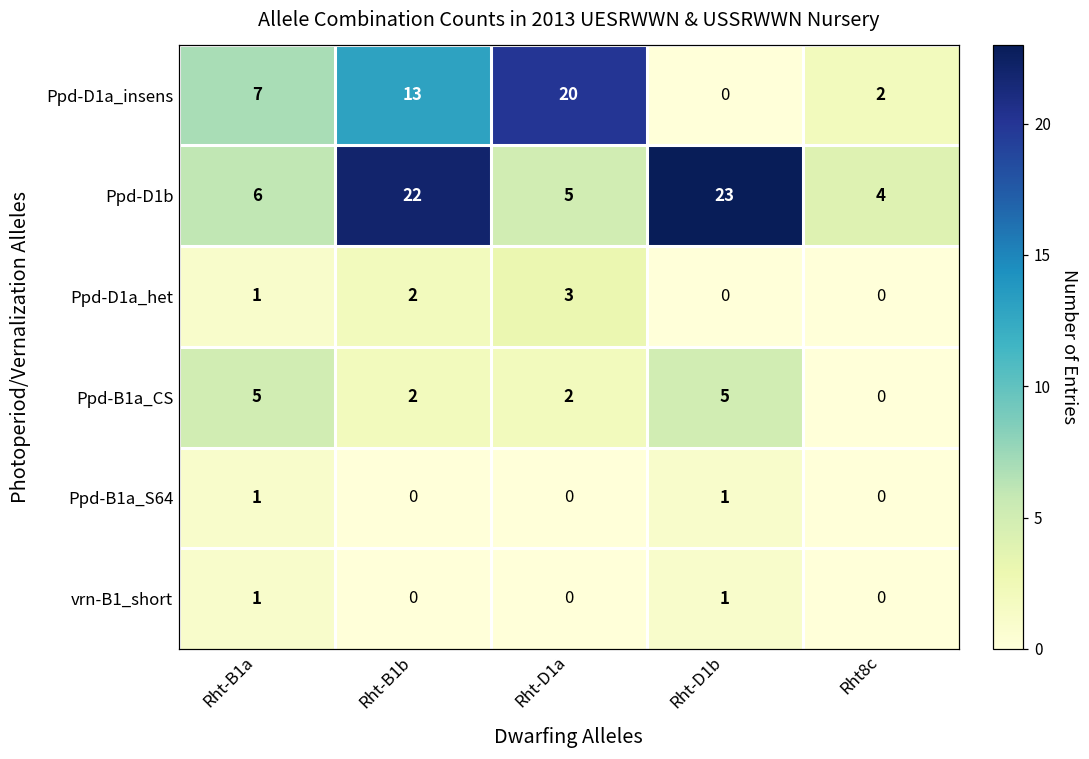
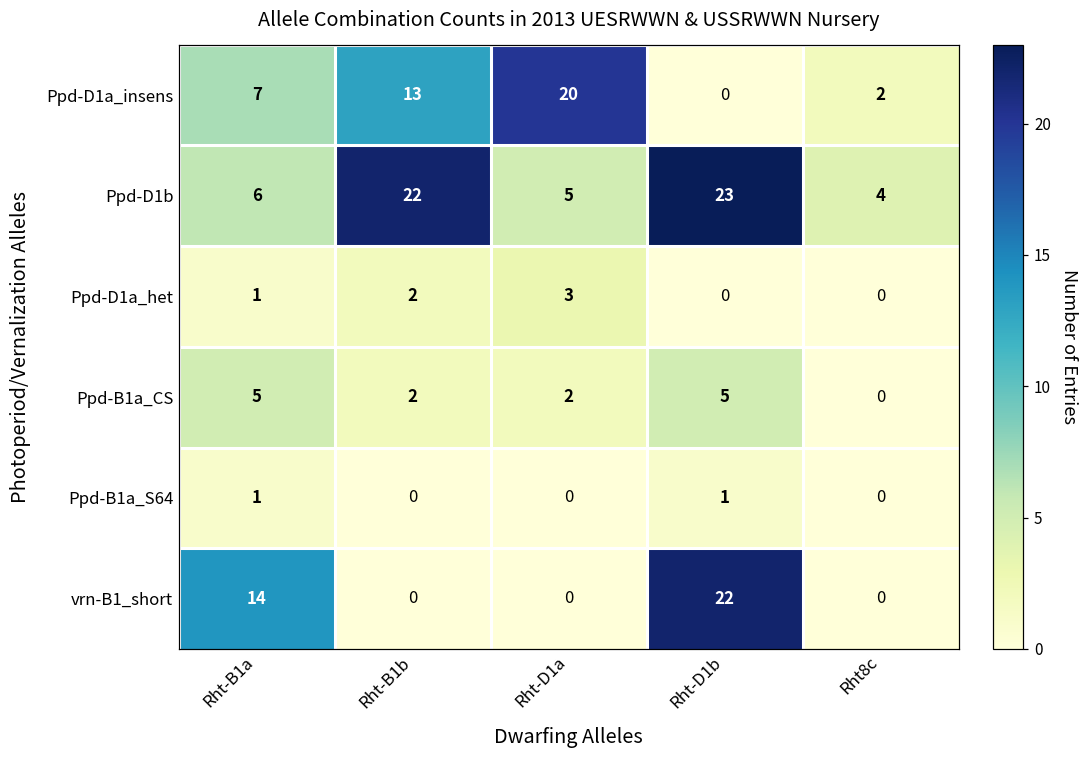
  {
    "Ppd-D1a_insens": {
      "Rht-B1a": 7,
      "Rht-B1b": 13,
      "Rht-D1a": 20,
      "Rht-D1b": 0,
      "Rht8c": 2
    },
    "Ppd-D1b": {
      "Rht-B1a": 6,
      "Rht-B1b": 22,
      "Rht-D1a": 5,
      "Rht-D1b": 23,
      "Rht8c": 4
    },
    "Ppd-D1a_het": {
      "Rht-B1a": 1,
      "Rht-B1b": 2,
      "Rht-D1a": 3,
      "Rht-D1b": 0,
      "Rht8c": 0
    },
    "Ppd-B1a_CS": {
      "Rht-B1a": 5,
      "Rht-B1b": 2,
      "Rht-D1a": 2,
      "Rht-D1b": 5,
      "Rht8c": 0
    },
    "Ppd-B1a_S64": {
      "Rht-B1a": 1,
      "Rht-B1b": 0,
      "Rht-D1a": 0,
      "Rht-D1b": 1,
      "Rht8c": 0
    },
    "vrn-B1_short": {
-     "Rht-B1a": 1,
+     "Rht-B1a": 14,
      "Rht-B1b": 0,
      "Rht-D1a": 0,
-     "Rht-D1b": 1,
+     "Rht-D1b": 22,
      "Rht8c": 0
    }
  }
